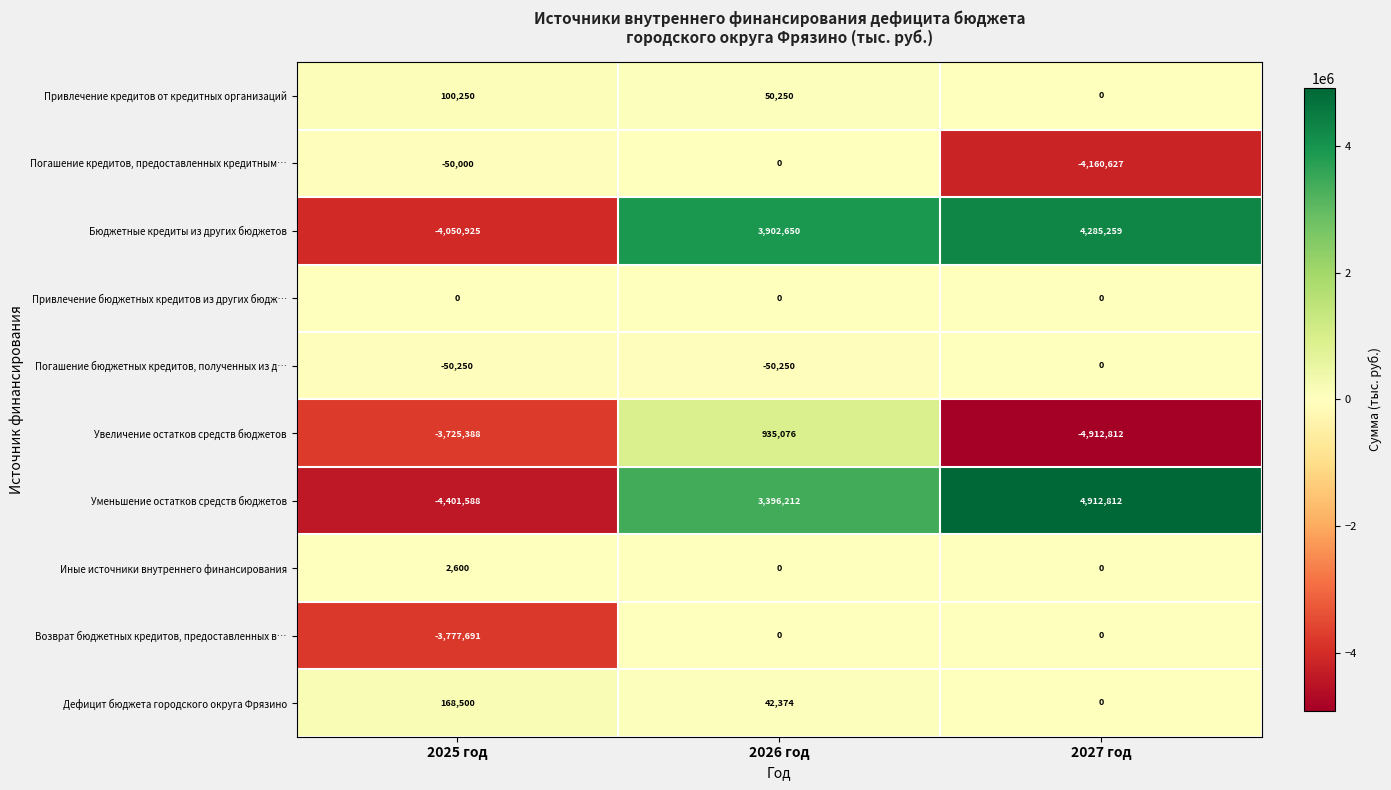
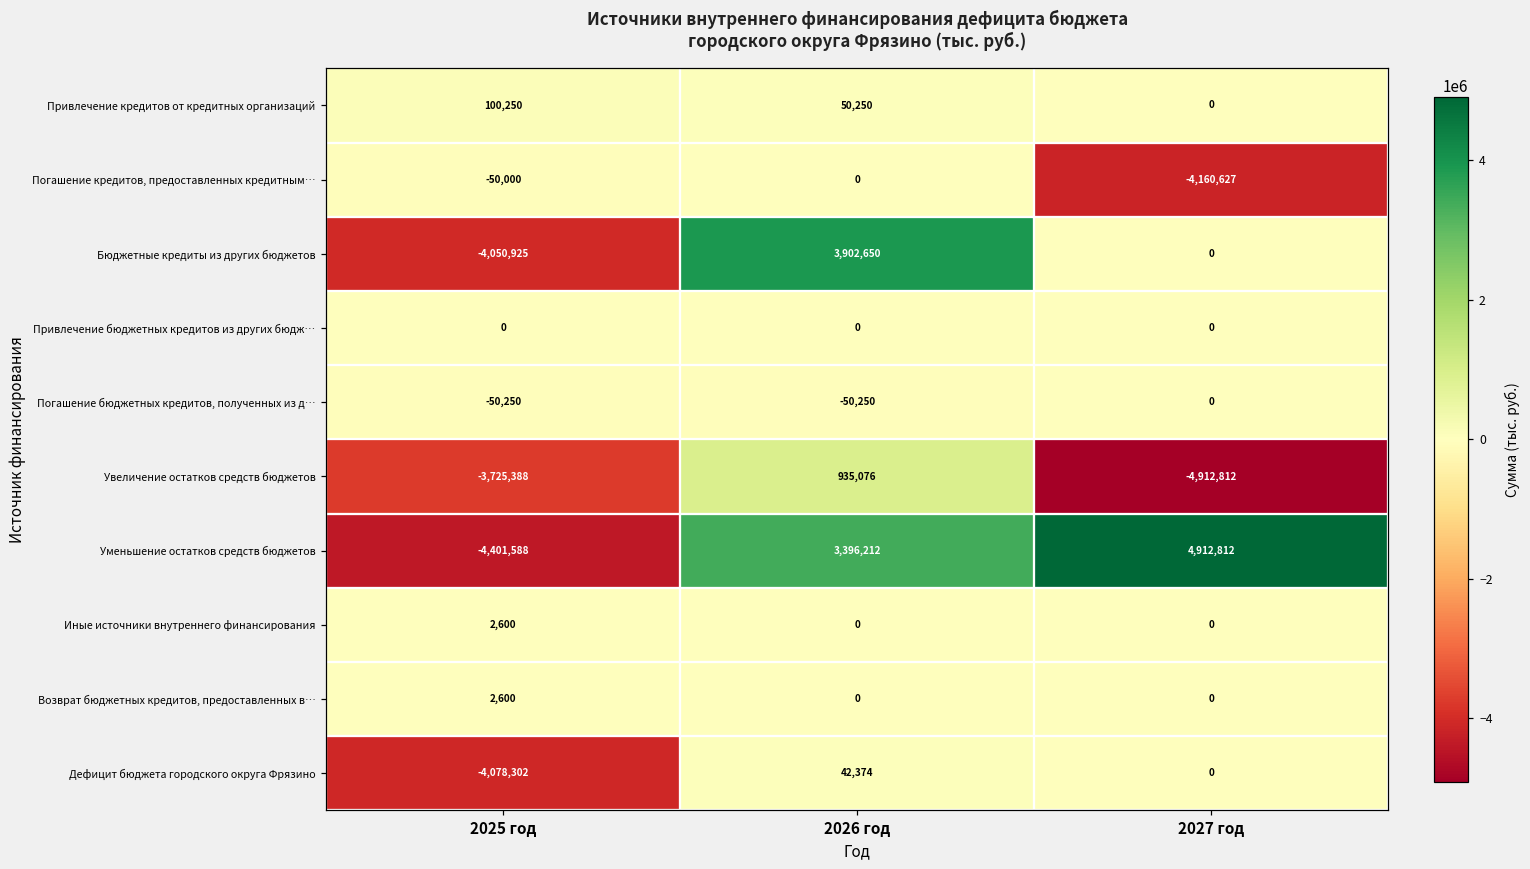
  {
    "Привлечение кредитов от кредитных организаций": {
      "2025 год": "100,250",
      "2026 год": "50,250",
      "2027 год": "0"
    },
    "Погашение кредитов, предоставленных кредитным…": {
      "2025 год": "-50,000",
      "2026 год": "0",
      "2027 год": "-4,160,627"
    },
    "Бюджетные кредиты из других бюджетов": {
      "2025 год": "-4,050,925",
      "2026 год": "3,902,650",
-     "2027 год": "4,285,259"
+     "2027 год": "0"
    },
    "Привлечение бюджетных кредитов из других бюдж…": {
      "2025 год": "0",
      "2026 год": "0",
      "2027 год": "0"
    },
    "Погашение бюджетных кредитов, полученных из д…": {
      "2025 год": "-50,250",
      "2026 год": "-50,250",
      "2027 год": "0"
    },
    "Увеличение остатков средств бюджетов": {
      "2025 год": "-3,725,388",
      "2026 год": "935,076",
      "2027 год": "-4,912,812"
    },
    "Уменьшение остатков средств бюджетов": {
      "2025 год": "-4,401,588",
      "2026 год": "3,396,212",
      "2027 год": "4,912,812"
    },
    "Иные источники внутреннего финансирования": {
      "2025 год": "2,600",
      "2026 год": "0",
      "2027 год": "0"
    },
    "Возврат бюджетных кредитов, предоставленных в…": {
-     "2025 год": "-3,777,691",
+     "2025 год": "2,600",
      "2026 год": "0",
      "2027 год": "0"
    },
    "Дефицит бюджета городского округа Фрязино": {
-     "2025 год": "168,500",
+     "2025 год": "-4,078,302",
      "2026 год": "42,374",
      "2027 год": "0"
    }
  }
